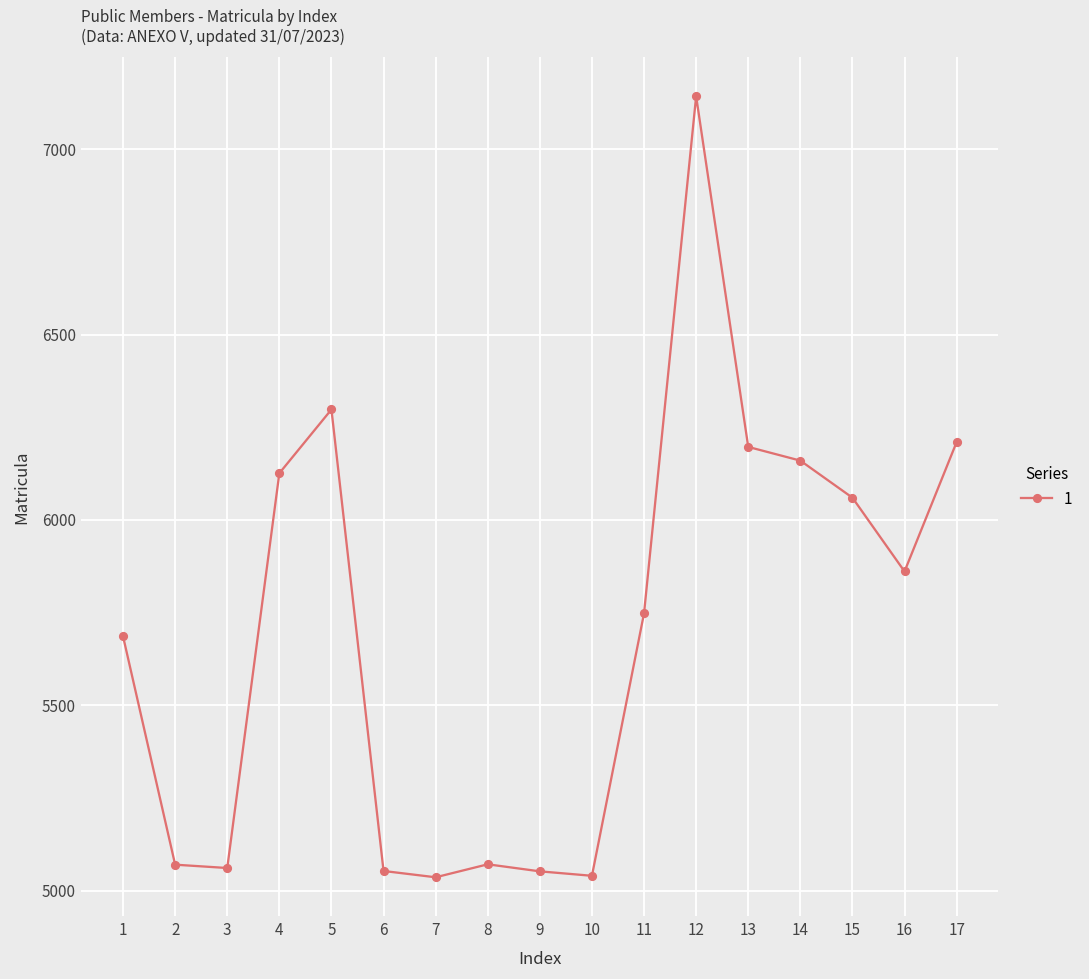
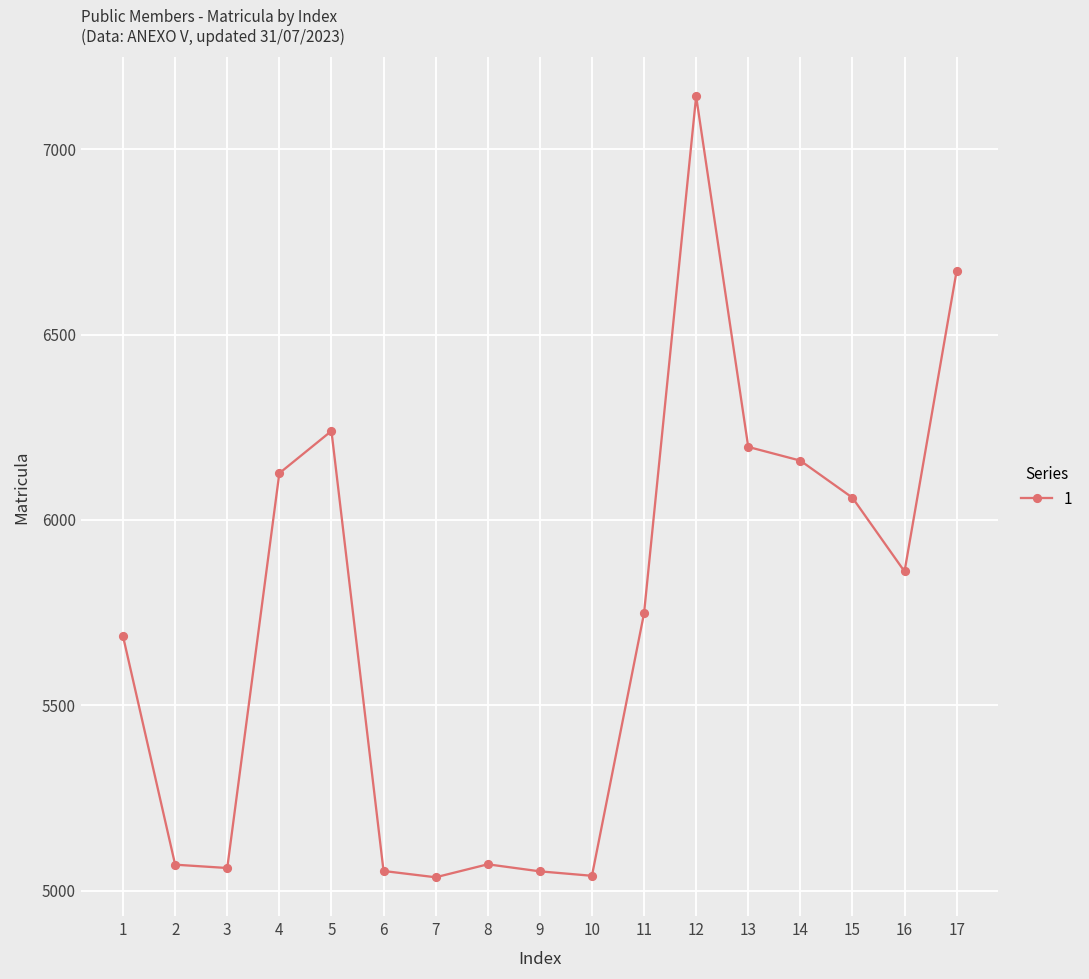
  {
    "1": 5690,
    "2": 5070,
    "3": 5060,
    "4": 6130,
-   "5": 6300,
+   "5": 6240,
    "6": 5050,
    "7": 5040,
    "8": 5070,
    "9": 5050,
    "10": 5040,
    "11": 5750,
    "12": 7140,
    "13": 6200,
    "14": 6160,
    "15": 6060,
    "16": 5860,
-   "17": 6210
+   "17": 6670
  }
